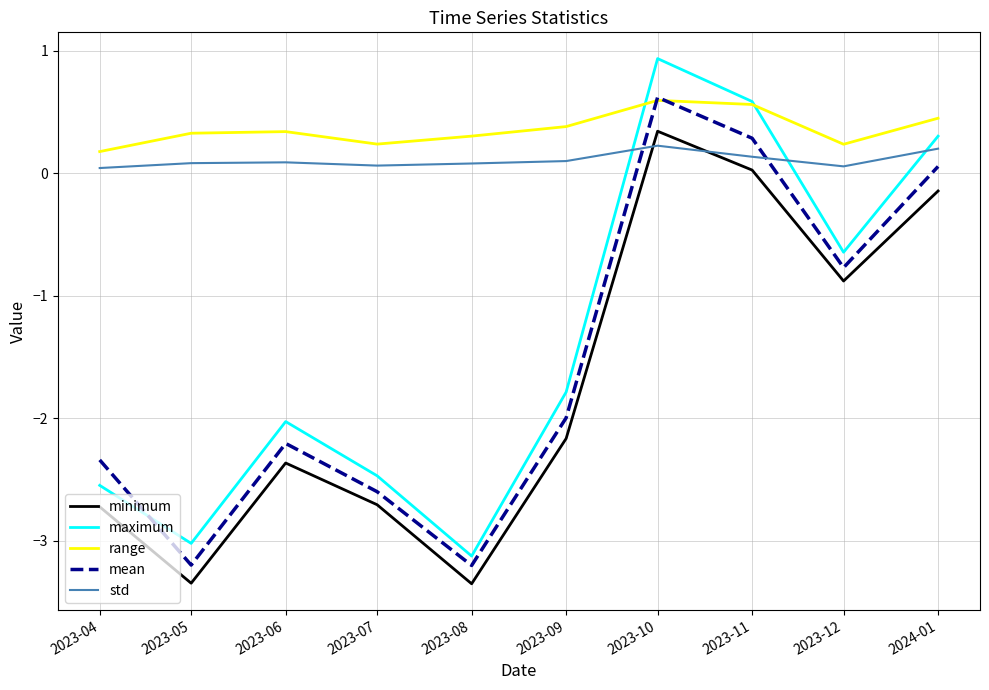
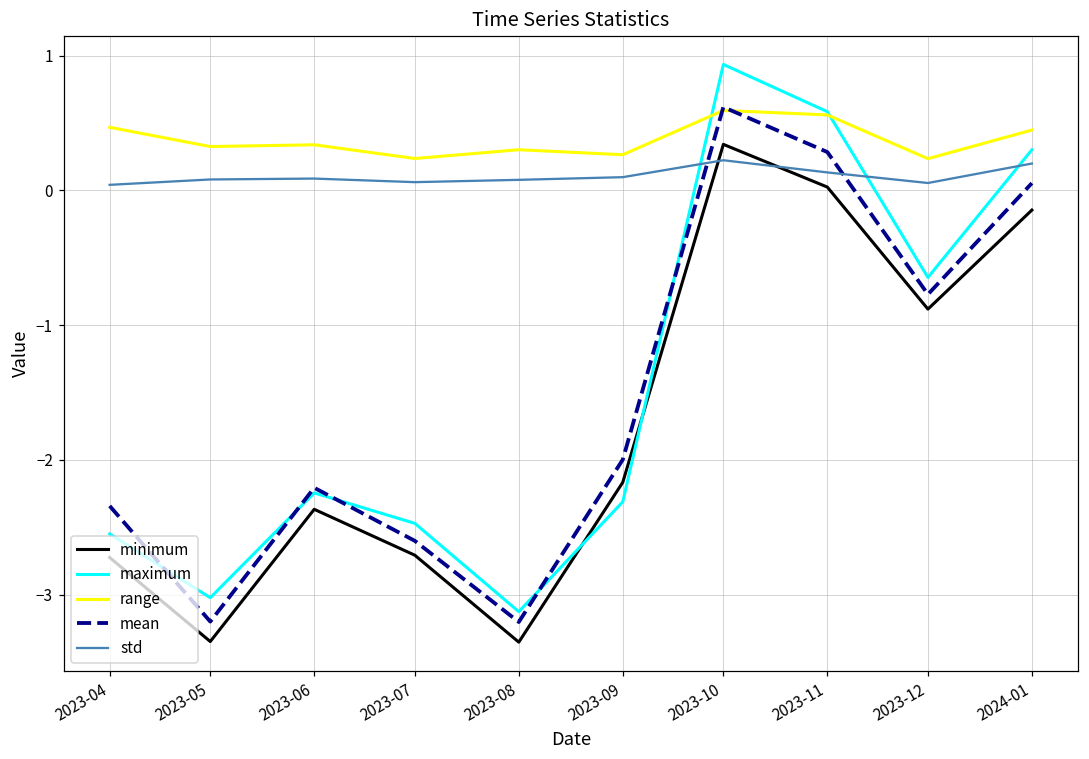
  {
    "minimum": {
      "2023-05": -3.35,
      "2023-06": -2.37,
      "2023-07": -2.71,
      "2023-08": -3.35,
      "2023-09": -2.17,
      "2023-10": 0.34,
      "2023-11": 0.02,
      "2023-12": -0.88,
      "2024-01": -0.15
    },
    "maximum": {
      "2023-04": -2.55,
      "2023-05": -3.02,
-     "2023-06": -2.03,
+     "2023-06": -2.24,
      "2023-07": -2.47,
      "2023-08": -3.13,
-     "2023-09": -1.79,
+     "2023-09": -2.31,
      "2023-10": 0.93,
      "2023-11": 0.58,
      "2023-12": -0.65,
      "2024-01": 0.30
    },
    "range": {
-     "2023-04": 0.18,
+     "2023-04": 0.47,
      "2023-05": 0.32,
      "2023-06": 0.34,
      "2023-07": 0.24,
      "2023-08": 0.30,
-     "2023-09": 0.38,
+     "2023-09": 0.26,
      "2023-10": 0.59,
      "2023-11": 0.56,
      "2023-12": 0.23,
      "2024-01": 0.45
    },
    "mean": {
      "2023-04": -2.34,
      "2023-05": -3.20,
      "2023-06": -2.21,
      "2023-07": -2.60,
      "2023-08": -3.20,
      "2023-09": -2.00,
      "2023-10": 0.62,
      "2023-11": 0.28,
      "2023-12": -0.77,
      "2024-01": 0.05
    },
    "std": {
      "2023-04": 0.04,
      "2023-05": 0.08,
      "2023-06": 0.09,
      "2023-07": 0.06,
      "2023-08": 0.08,
      "2023-09": 0.10,
      "2023-10": 0.22,
      "2023-11": 0.13,
      "2023-12": 0.05,
      "2024-01": 0.20
    }
  }
